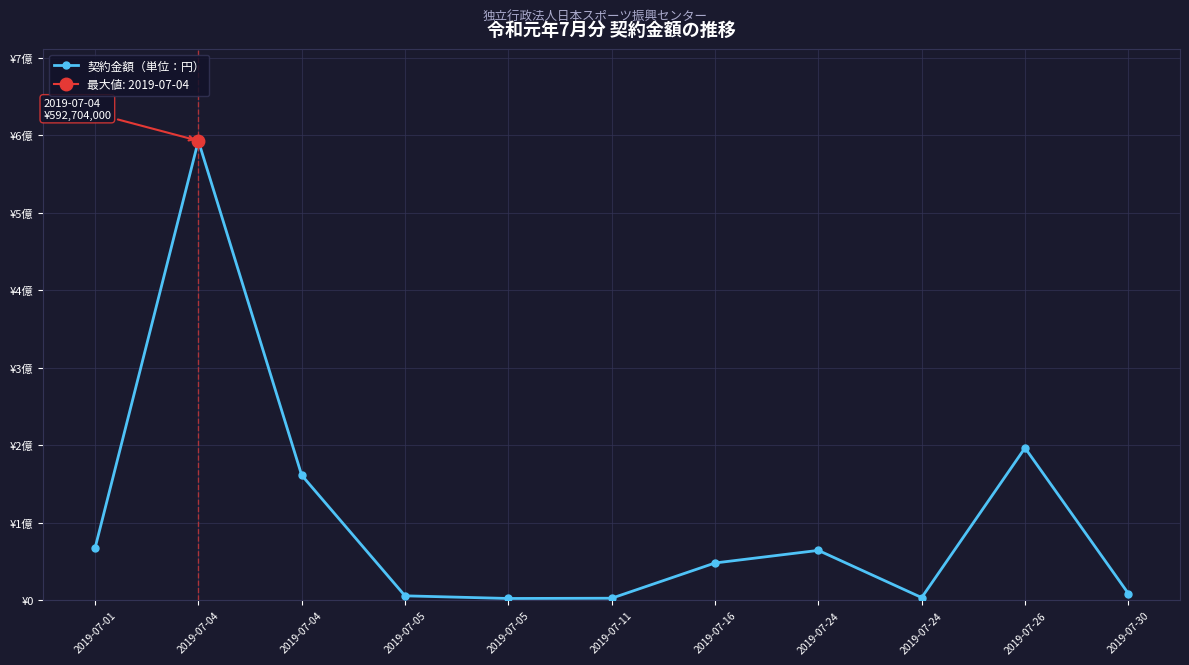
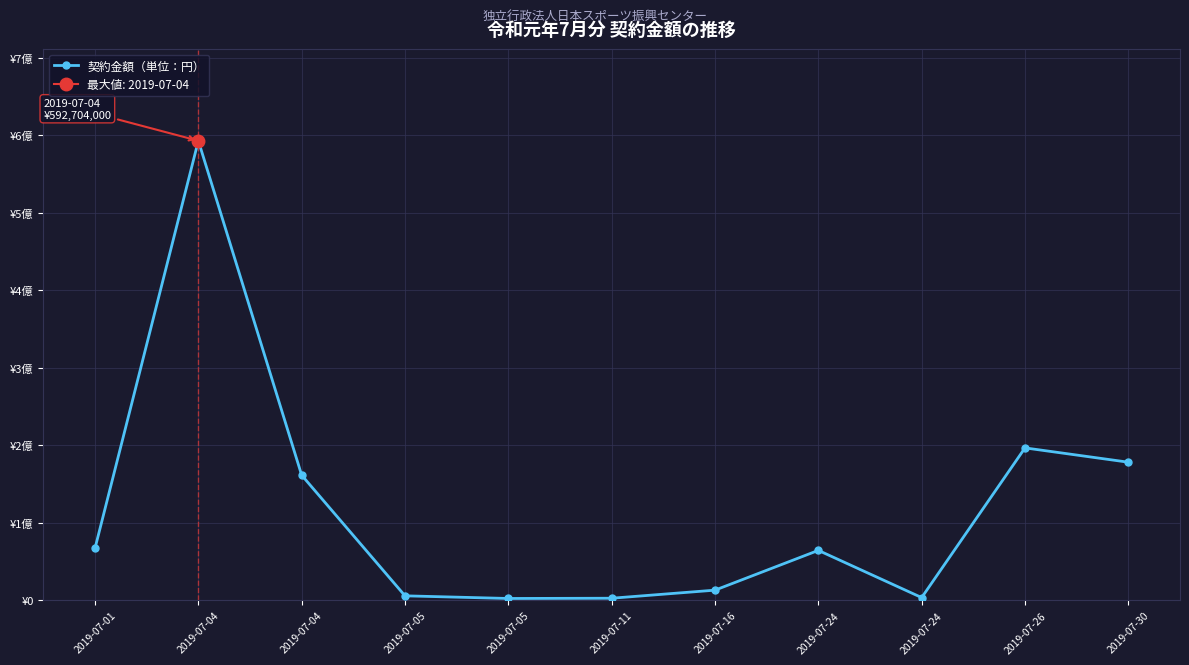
  {
    "契約金額（単位：円）": {
      "2019-07-01": "¥0.7億",
      "2019-07-11": "¥0.0億",
-     "2019-07-16": "¥0.5億",
+     "2019-07-16": "¥0.1億",
      "2019-07-26": "¥2.0億",
-     "2019-07-30": "¥0.1億"
+     "2019-07-30": "¥1.8億"
    }
  }
